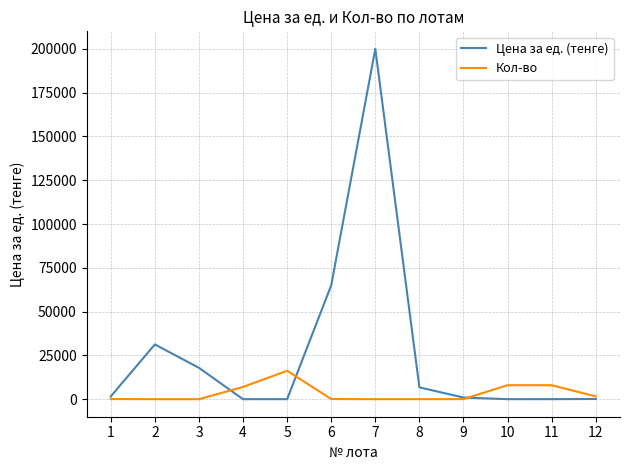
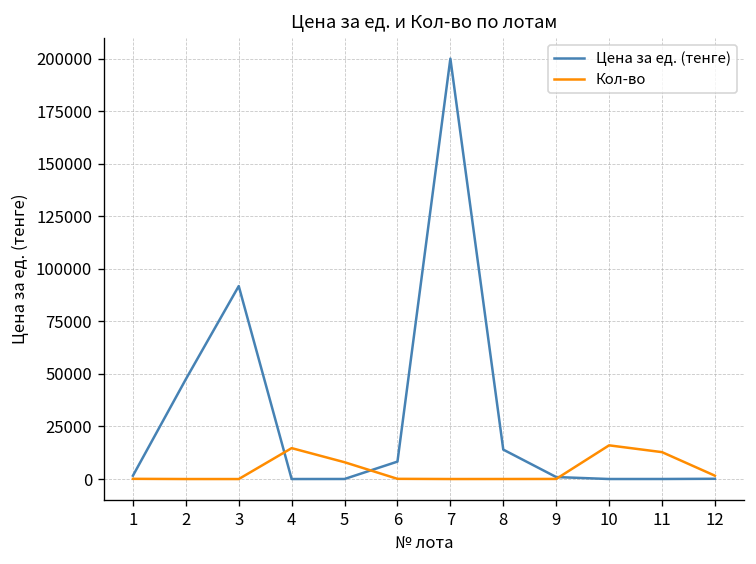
  {
    "Цена за ед. (тенге)": {
      "1": 2000,
-     "2": 31000,
-     "3": 18000,
+     "2": 48000,
+     "3": 92000,
      "4": 0,
      "5": 0,
-     "6": 65000,
+     "6": 8000,
      "7": 200000,
-     "8": 7000,
+     "8": 14000,
      "10": 0,
      "11": 0,
      "12": 0
    },
    "Кол-во": {
      "1": 0,
      "2": 0,
      "3": 0,
-     "4": 7000,
-     "5": 16000,
+     "4": 15000,
+     "5": 8000,
      "6": 0,
      "7": 0,
      "8": 0,
-     "10": 8000,
-     "11": 8000,
+     "10": 16000,
+     "11": 13000,
      "12": 2000
    }
  }
